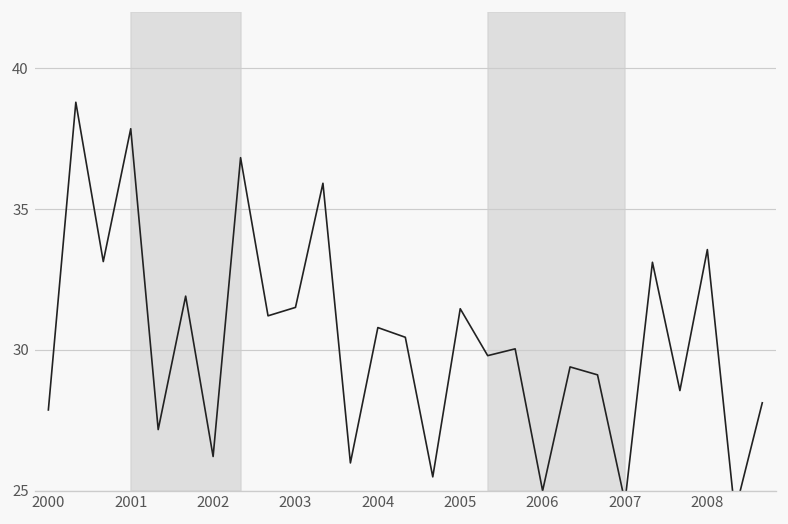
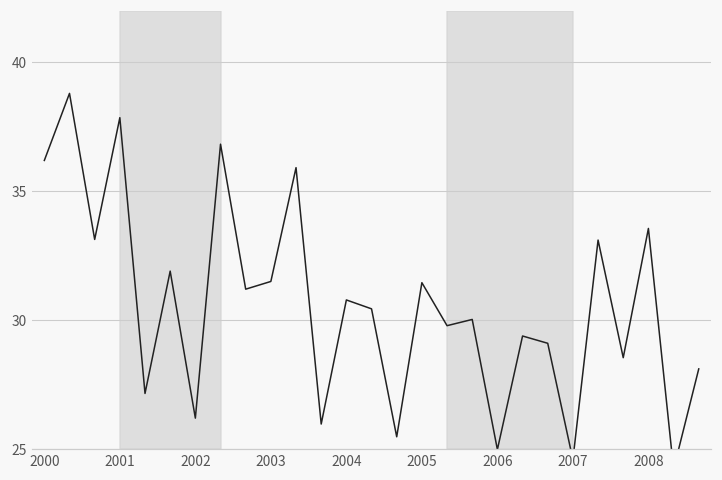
  {
-   "2000": 27.9,
+   "2000": 36.2,
    "2001": 37.9,
    "2002": 26.2,
    "2003": 31.5,
    "2004": 30.8,
    "2005": 31.5,
    "2006": 25.0,
    "2008": 33.6
  }
